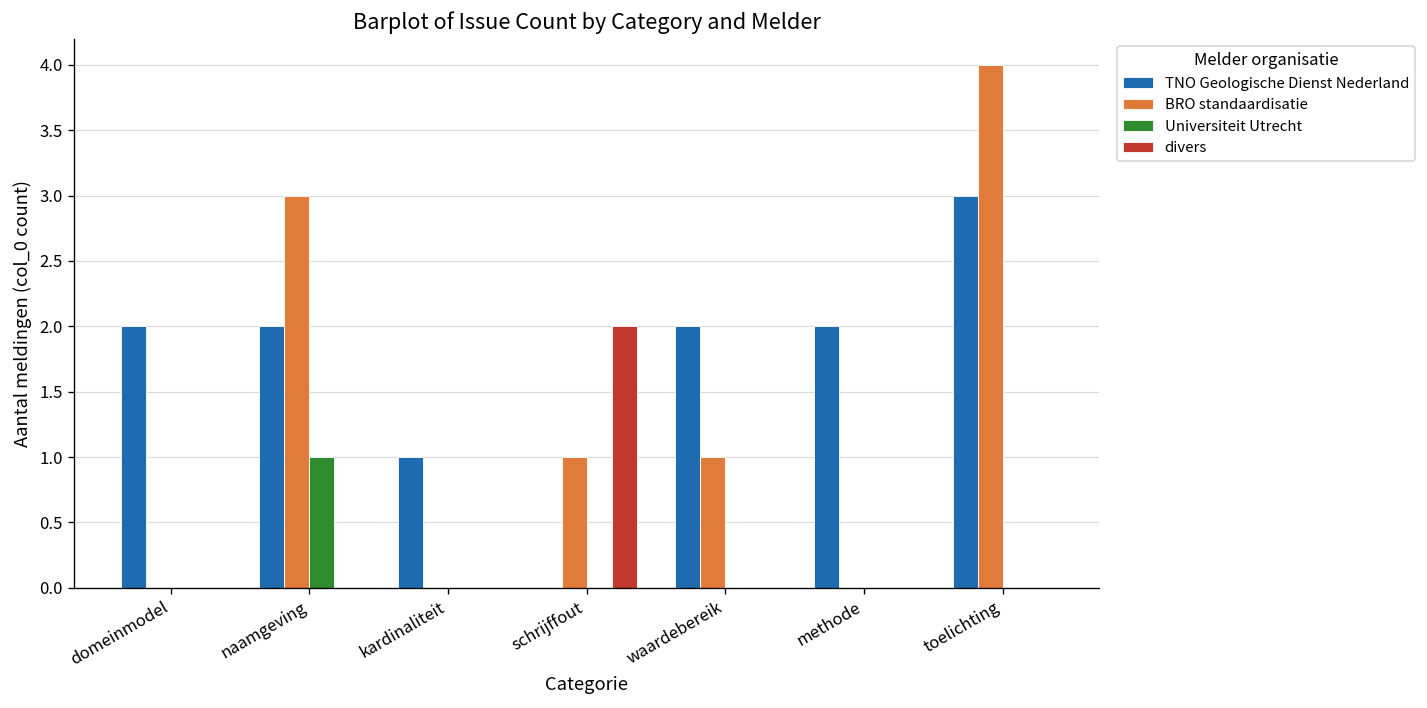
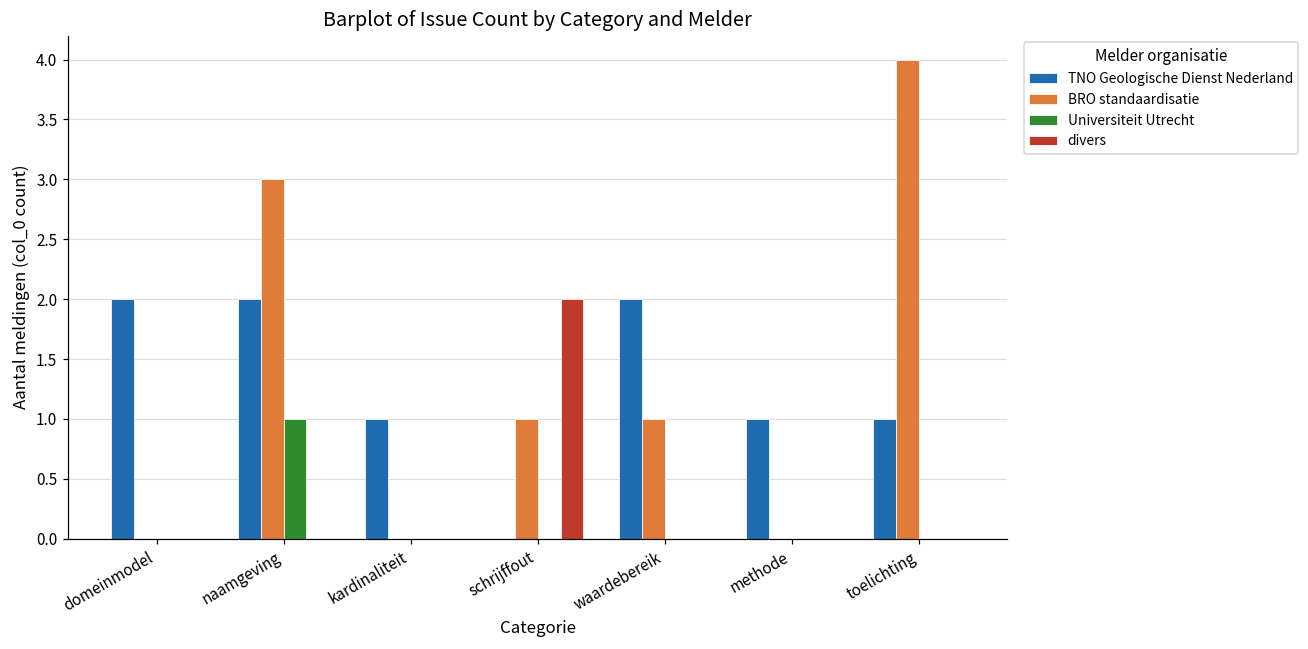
  {
    "TNO Geologische Dienst Nederland": {
      "domeinmodel": 2,
      "naamgeving": 2,
      "kardinaliteit": 1,
      "schrijffout": 0,
      "waardebereik": 2,
-     "methode": 2,
-     "toelichting": 3
+     "methode": 1,
+     "toelichting": 1
    },
    "BRO standaardisatie": {
      "domeinmodel": 0,
      "naamgeving": 3,
      "kardinaliteit": 0,
      "schrijffout": 1,
      "waardebereik": 1,
      "methode": 0,
      "toelichting": 4
    },
    "Universiteit Utrecht": {
      "domeinmodel": 0,
      "naamgeving": 1,
      "kardinaliteit": 0,
      "schrijffout": 0,
      "waardebereik": 0,
      "methode": 0,
      "toelichting": 0
    },
    "divers": {
      "domeinmodel": 0,
      "naamgeving": 0,
      "kardinaliteit": 0,
      "schrijffout": 2,
      "waardebereik": 0,
      "methode": 0,
      "toelichting": 0
    }
  }
